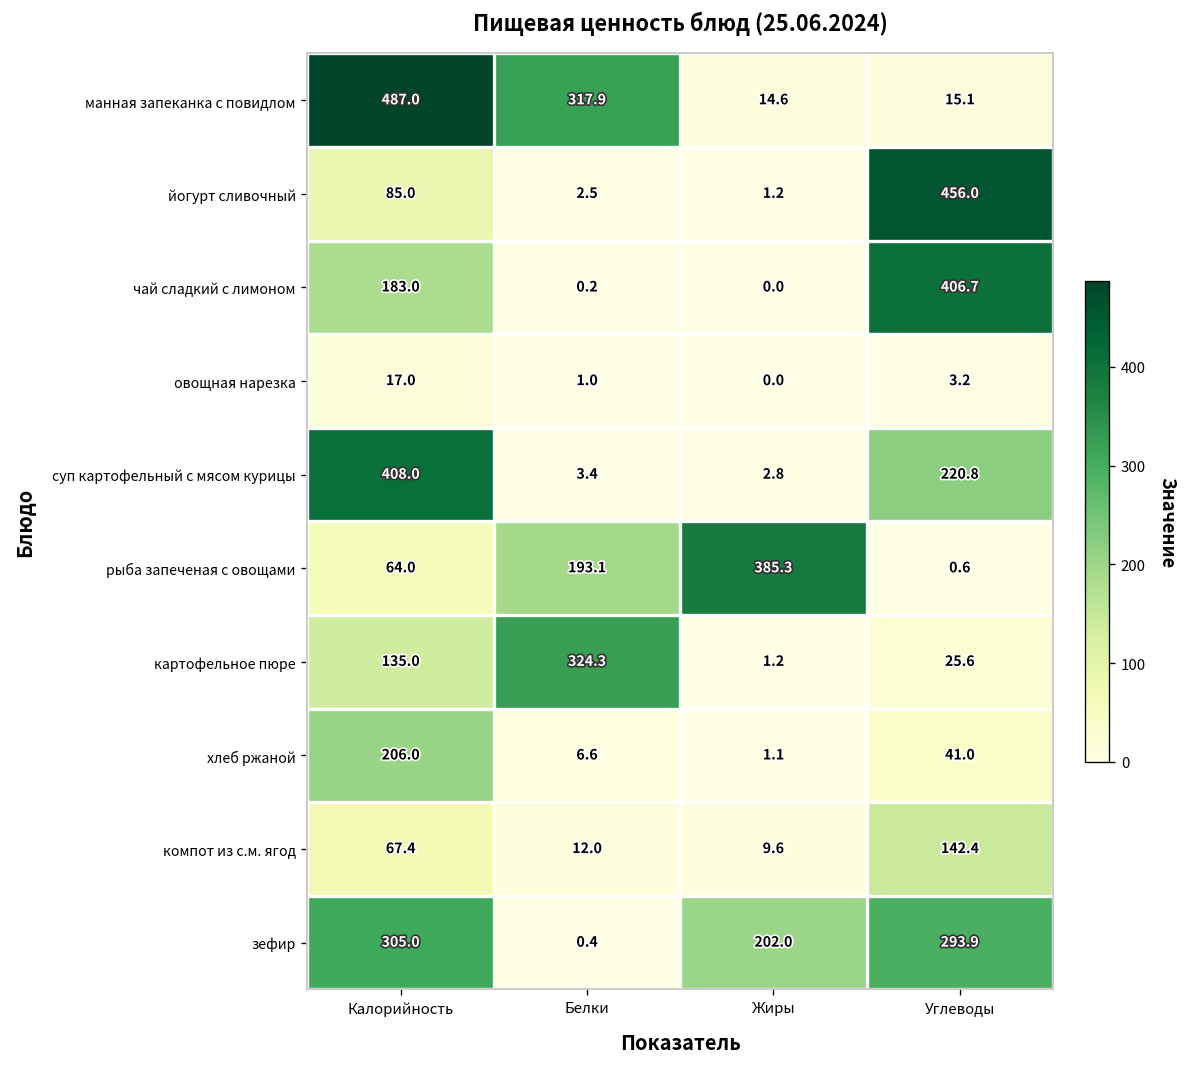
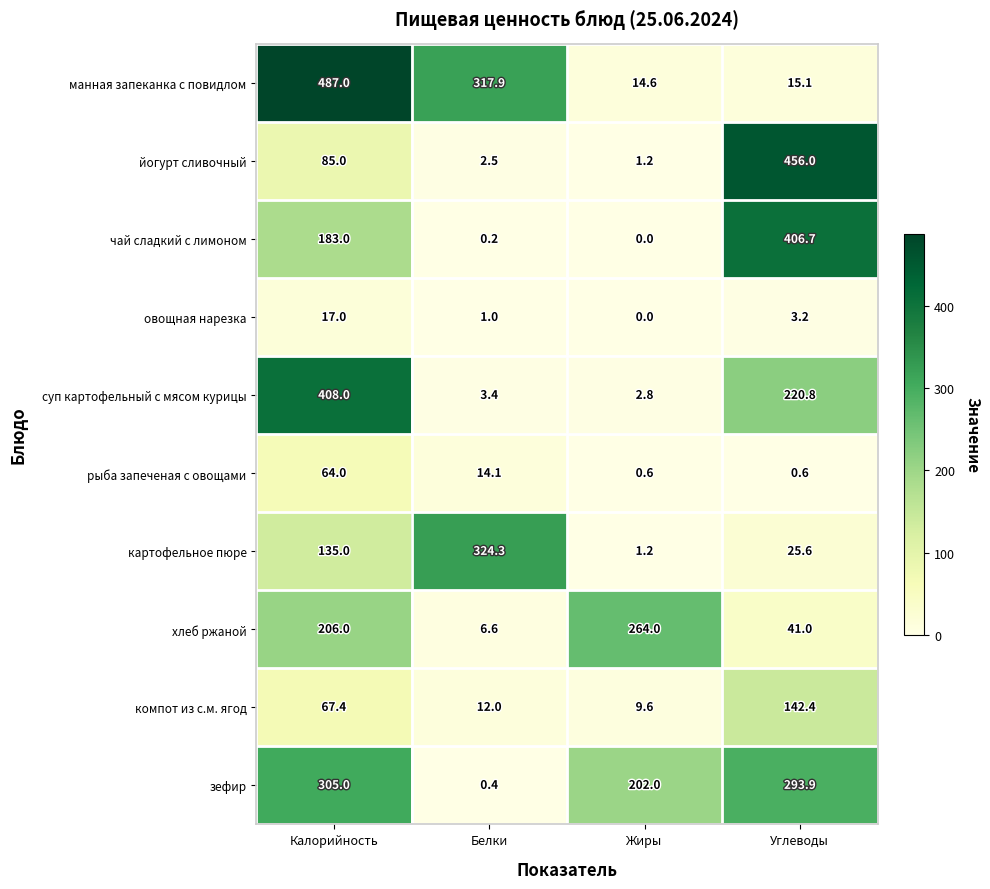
  {
    "манная запеканка с повидлом": {
      "Калорийность": 487.0,
      "Белки": 317.9,
      "Жиры": 14.6,
      "Углеводы": 15.1
    },
    "йогурт сливочный": {
      "Калорийность": 85.0,
      "Белки": 2.5,
      "Жиры": 1.2,
      "Углеводы": 456.0
    },
    "чай сладкий с лимоном": {
      "Калорийность": 183.0,
      "Белки": 0.2,
      "Жиры": 0.0,
      "Углеводы": 406.7
    },
    "овощная нарезка": {
      "Калорийность": 17.0,
      "Белки": 1.0,
      "Жиры": 0.0,
      "Углеводы": 3.2
    },
    "суп картофельный с мясом курицы": {
      "Калорийность": 408.0,
      "Белки": 3.4,
      "Жиры": 2.8,
      "Углеводы": 220.8
    },
    "рыба запеченая с овощами": {
      "Калорийность": 64.0,
-     "Белки": 193.1,
-     "Жиры": 385.3,
+     "Белки": 14.1,
+     "Жиры": 0.6,
      "Углеводы": 0.6
    },
    "картофельное пюре": {
      "Калорийность": 135.0,
      "Белки": 324.3,
      "Жиры": 1.2,
      "Углеводы": 25.6
    },
    "хлеб ржаной": {
      "Калорийность": 206.0,
      "Белки": 6.6,
-     "Жиры": 1.1,
+     "Жиры": 264.0,
      "Углеводы": 41.0
    },
    "компот из с.м. ягод": {
      "Калорийность": 67.4,
      "Белки": 12.0,
      "Жиры": 9.6,
      "Углеводы": 142.4
    },
    "зефир": {
      "Калорийность": 305.0,
      "Белки": 0.4,
      "Жиры": 202.0,
      "Углеводы": 293.9
    }
  }
